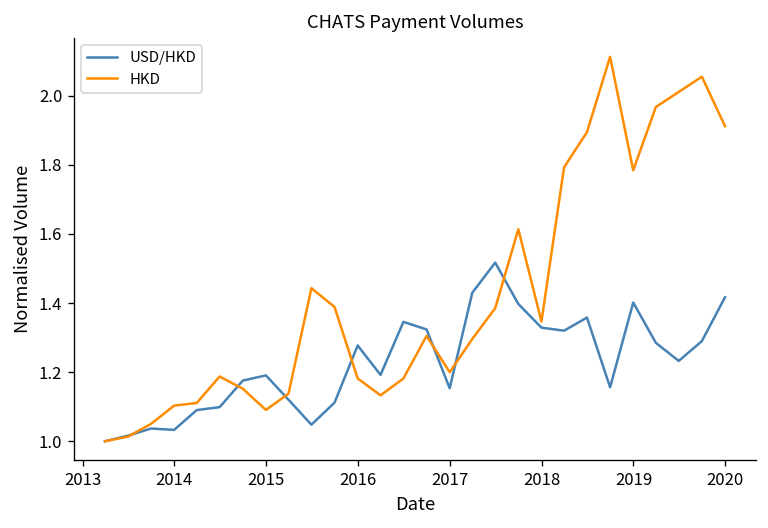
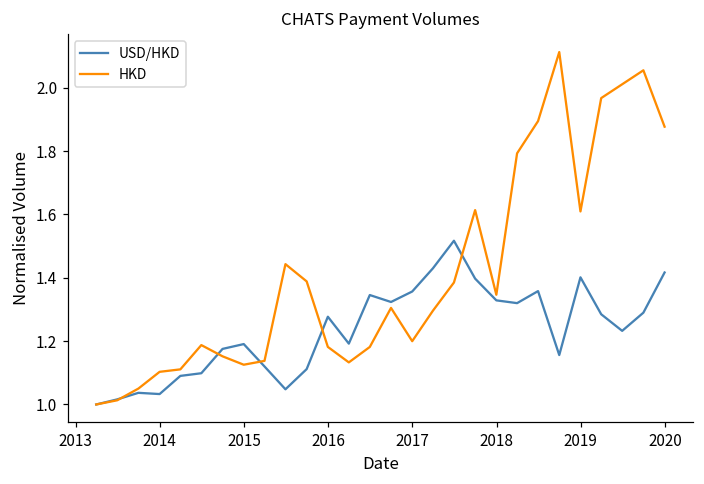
  {
    "USD/HKD": {
      "2014": 1.03,
      "2015": 1.19,
      "2016": 1.28,
-     "2017": 1.15,
+     "2017": 1.36,
      "2018": 1.33,
      "2019": 1.40,
      "2020": 1.42
    },
    "HKD": {
      "2014": 1.10,
-     "2015": 1.09,
+     "2015": 1.13,
      "2016": 1.18,
      "2017": 1.20,
      "2018": 1.35,
-     "2019": 1.78,
-     "2020": 1.91
+     "2019": 1.61,
+     "2020": 1.88
    }
  }
